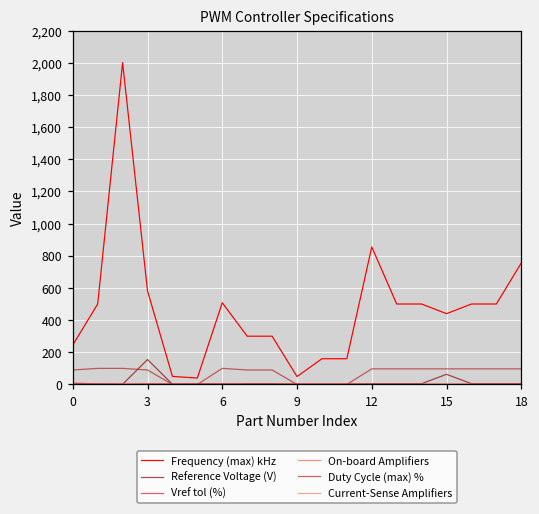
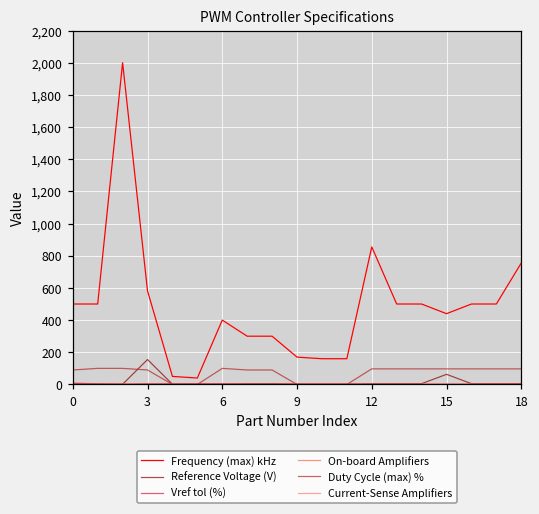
  {
    "Frequency (max) kHz": {
-     "0": 250,
+     "0": 500,
      "3": 580,
-     "6": 510,
-     "9": 50,
+     "6": 400,
+     "9": 170,
      "12": 860,
      "15": 440,
      "18": 760
    },
    "Reference Voltage (V)": {
      "3": 160,
      "15": 60
    }
  }
